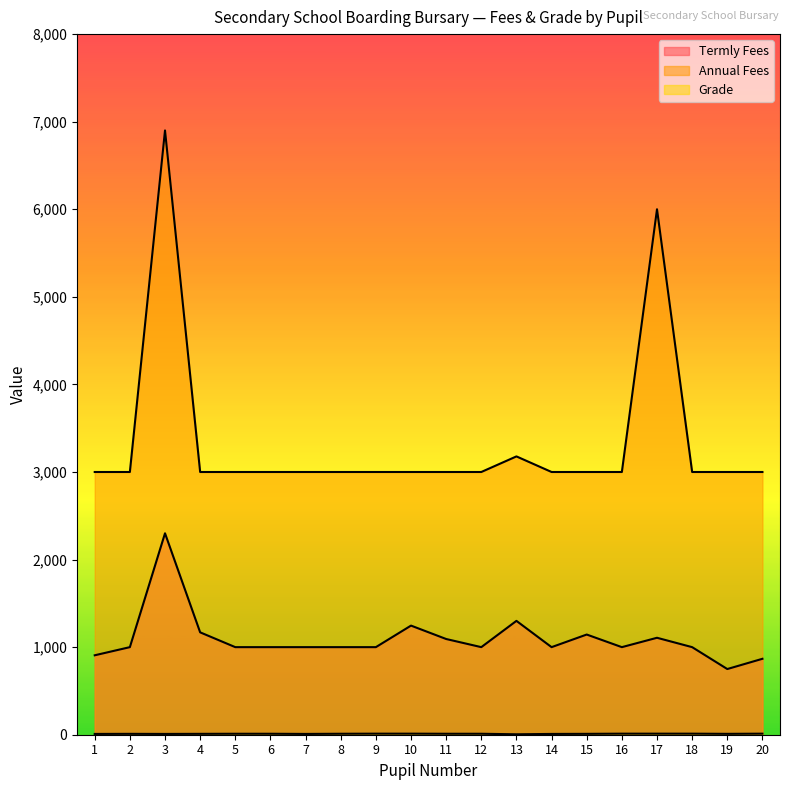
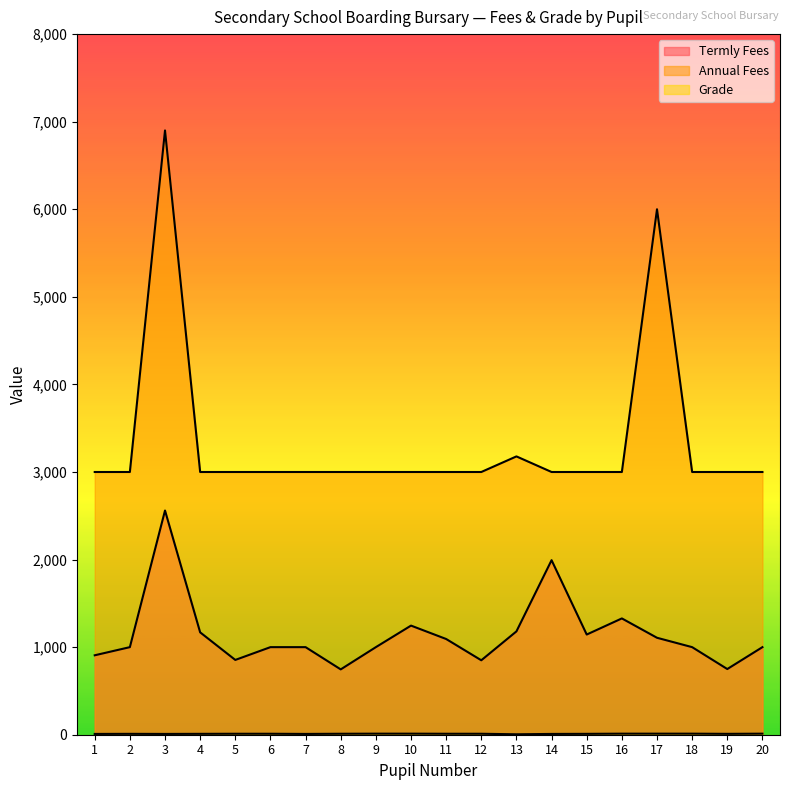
  {
    "Termly Fees": {
      "1": "900",
      "2": "1,000",
-     "3": "2,300",
+     "3": "2,600",
      "4": "1,200",
-     "5": "1,000",
+     "5": "900",
      "6": "1,000",
      "7": "1,000",
-     "8": "1,000",
+     "8": "700",
      "9": "1,000",
      "10": "1,200",
      "11": "1,100",
-     "12": "1,000",
-     "13": "1,300",
-     "14": "1,000",
+     "12": "900",
+     "13": "1,200",
+     "14": "2,000",
      "15": "1,100",
-     "16": "1,000",
+     "16": "1,300",
      "17": "1,100",
      "18": "1,000",
      "19": "800",
-     "20": "900"
+     "20": "1,000"
    }
  }
